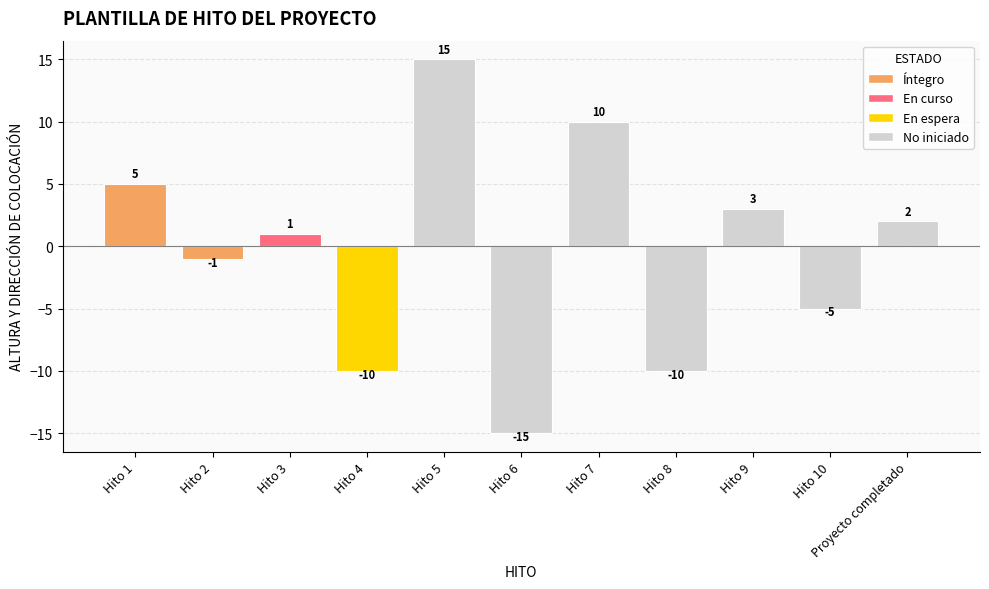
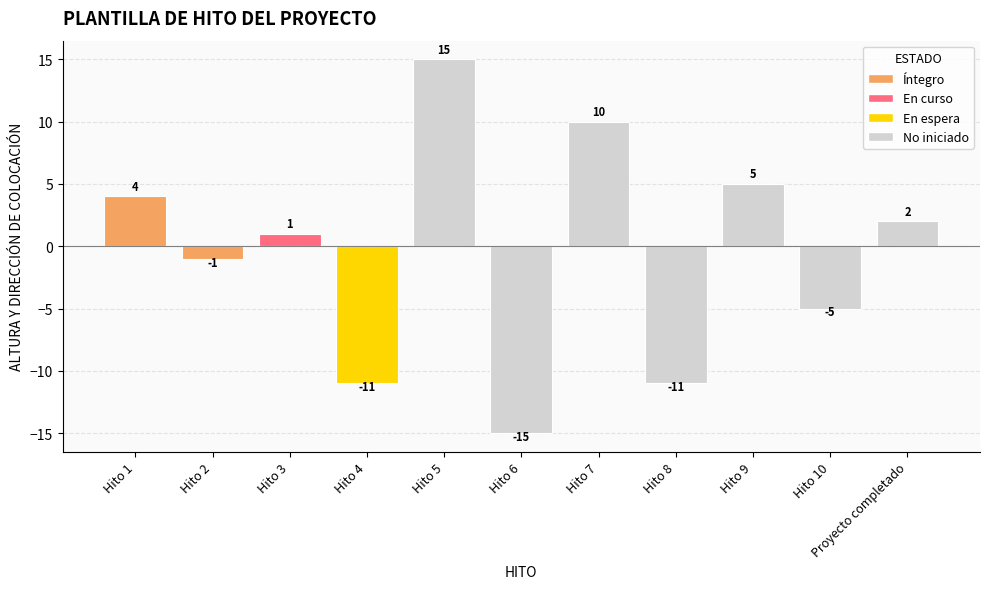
  {
-   "Hito 1": 5,
+   "Hito 1": 4,
    "Hito 2": -1,
    "Hito 3": 1,
-   "Hito 4": -10,
+   "Hito 4": -11,
    "Hito 5": 15,
    "Hito 6": -15,
    "Hito 7": 10,
-   "Hito 8": -10,
-   "Hito 9": 3,
+   "Hito 8": -11,
+   "Hito 9": 5,
    "Hito 10": -5,
    "Proyecto completado": 2
  }
